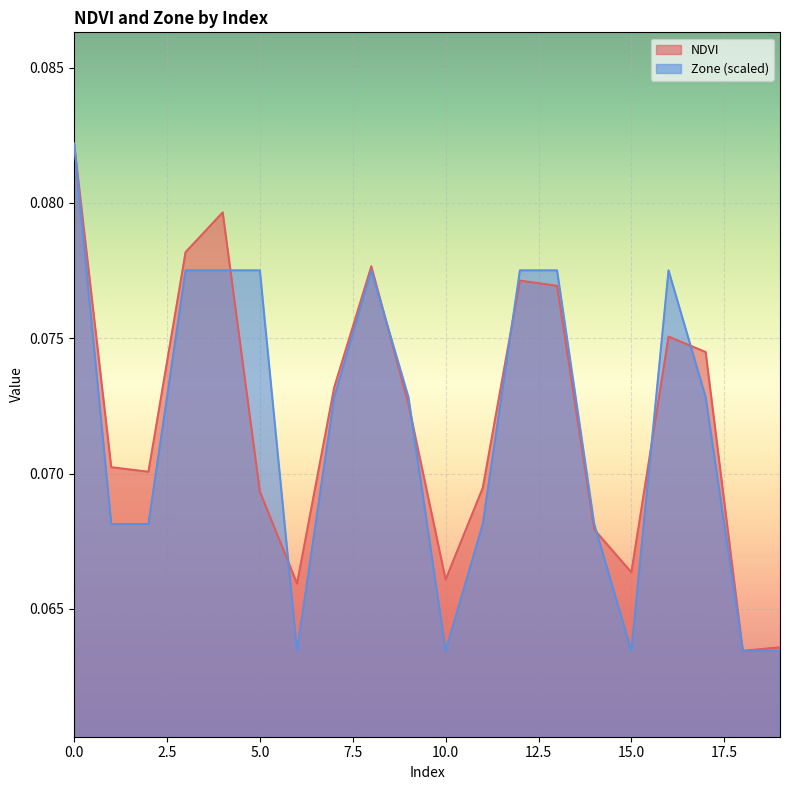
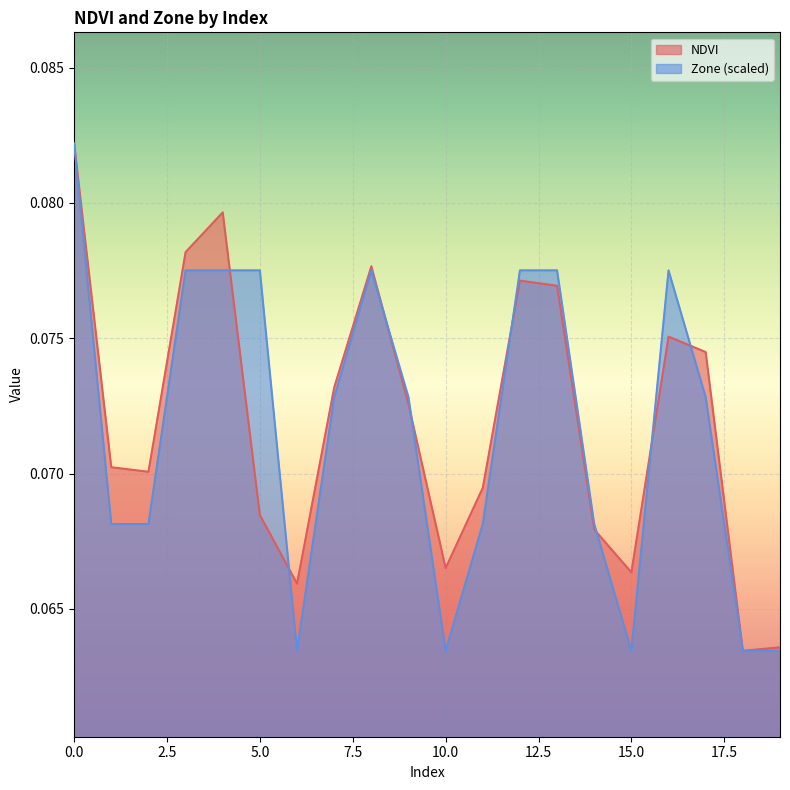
  {
    "NDVI": {
-     "5.0": 0.0693,
-     "10.0": 0.0661,
+     "5.0": 0.0685,
+     "10.0": 0.0665,
      "15.0": 0.0663
    },
    "Zone (scaled)": {
      "5.0": 0.0775,
      "10.0": 0.0634,
      "15.0": 0.0634
    }
  }
